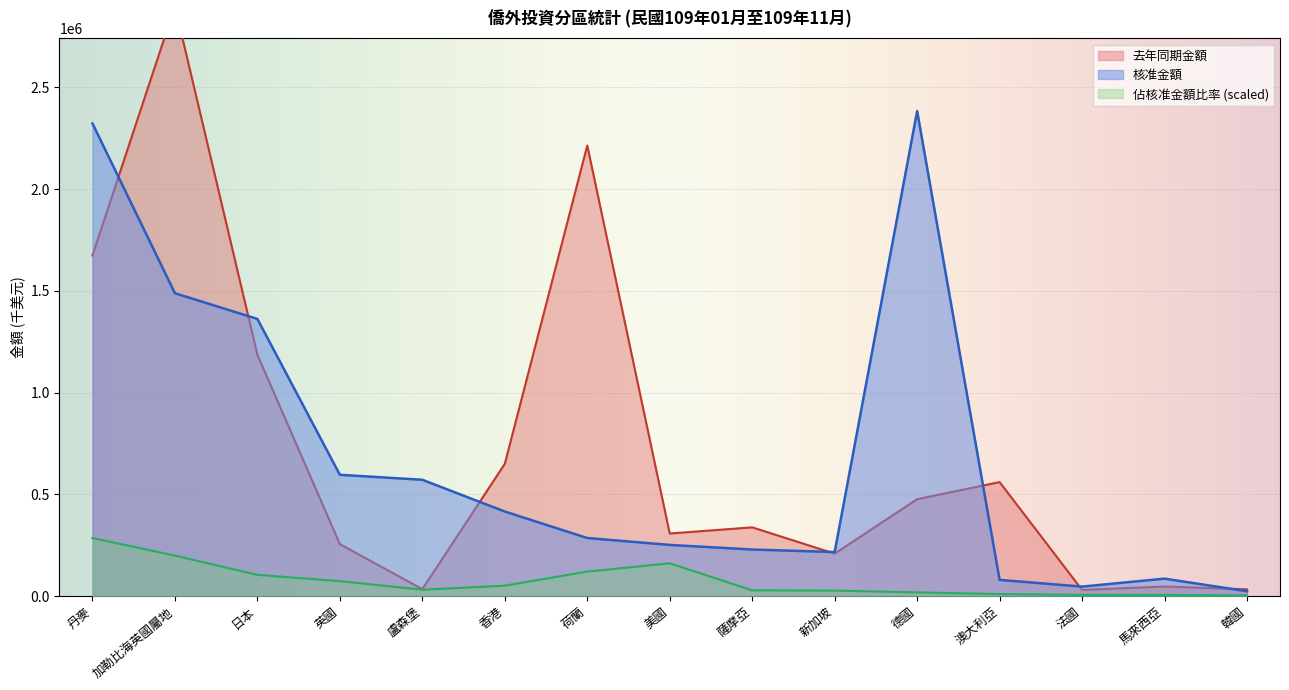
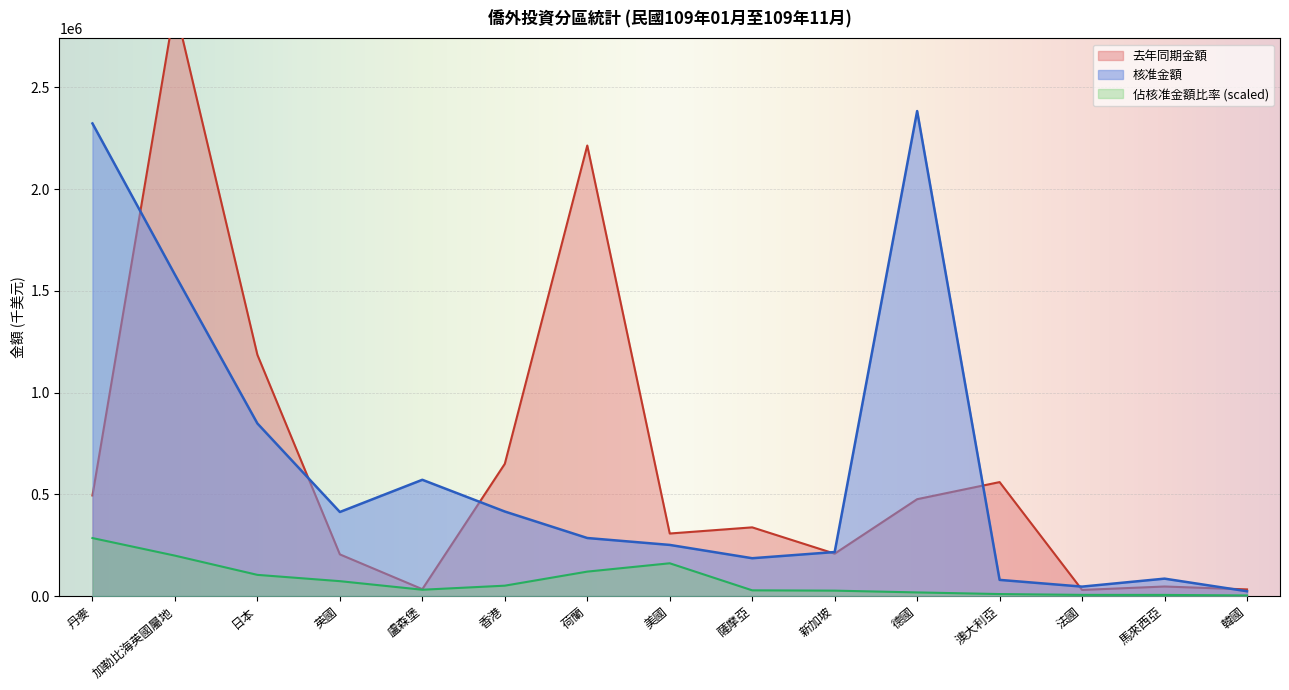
  {
    "去年同期金額": {
-     "丹麥": 1670000,
+     "丹麥": 490000,
      "日本": 1190000,
-     "英國": 260000,
+     "英國": 200000,
      "香港": 650000,
      "荷蘭": 2210000,
      "美國": 310000,
      "薩摩亞": 340000,
      "德國": 480000,
      "澳大利亞": 560000,
      "法國": 30000,
      "馬來西亞": 50000
    },
    "核准金額": {
      "丹麥": 2320000,
-     "加勒比海英國屬地": 1490000,
-     "日本": 1360000,
-     "英國": 600000,
+     "加勒比海英國屬地": 1580000,
+     "日本": 850000,
+     "英國": 410000,
      "盧森堡": 570000,
      "香港": 420000,
      "荷蘭": 290000,
      "美國": 250000,
-     "薩摩亞": 230000,
+     "薩摩亞": 190000,
      "德國": 2380000,
      "澳大利亞": 80000,
      "法國": 50000,
      "馬來西亞": 90000
    },
    "佔核准金額比率 (scaled)": {
      "丹麥": 280000,
      "加勒比海英國屬地": 200000,
      "日本": 100000,
      "英國": 70000,
      "香港": 50000,
      "荷蘭": 120000,
      "美國": 160000,
      "薩摩亞": 30000,
      "新加坡": 30000,
      "德國": 20000,
      "澳大利亞": 10000,
      "法國": 10000,
      "馬來西亞": 10000,
      "韓國": 0
    }
  }
